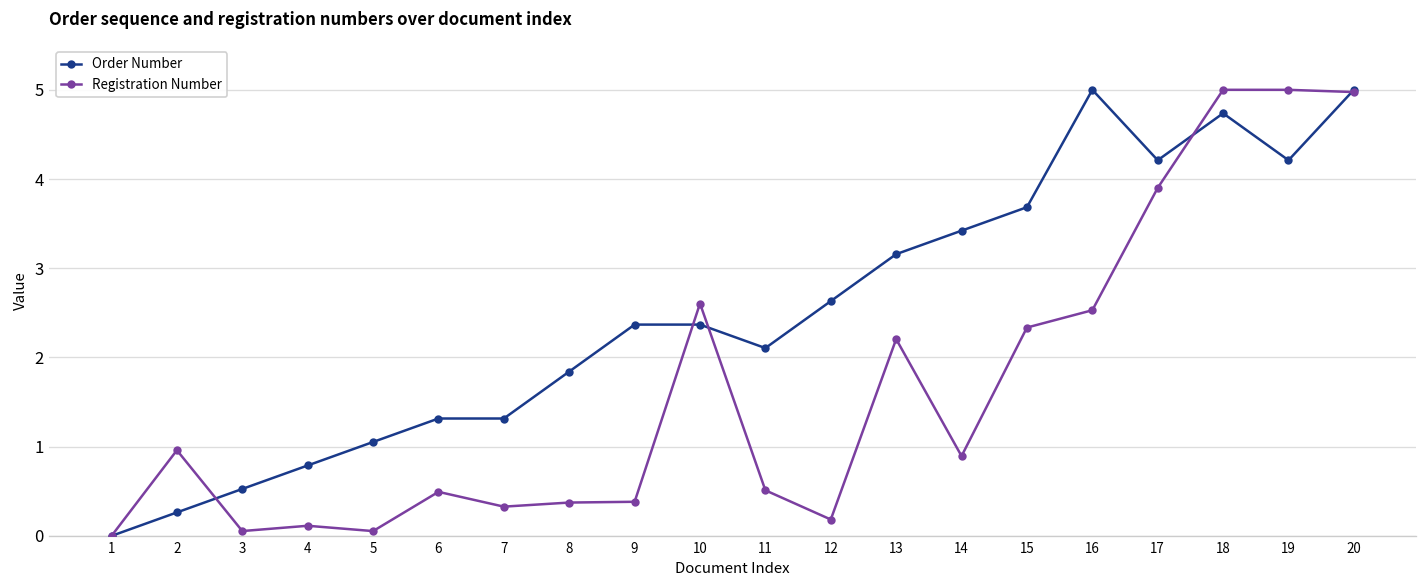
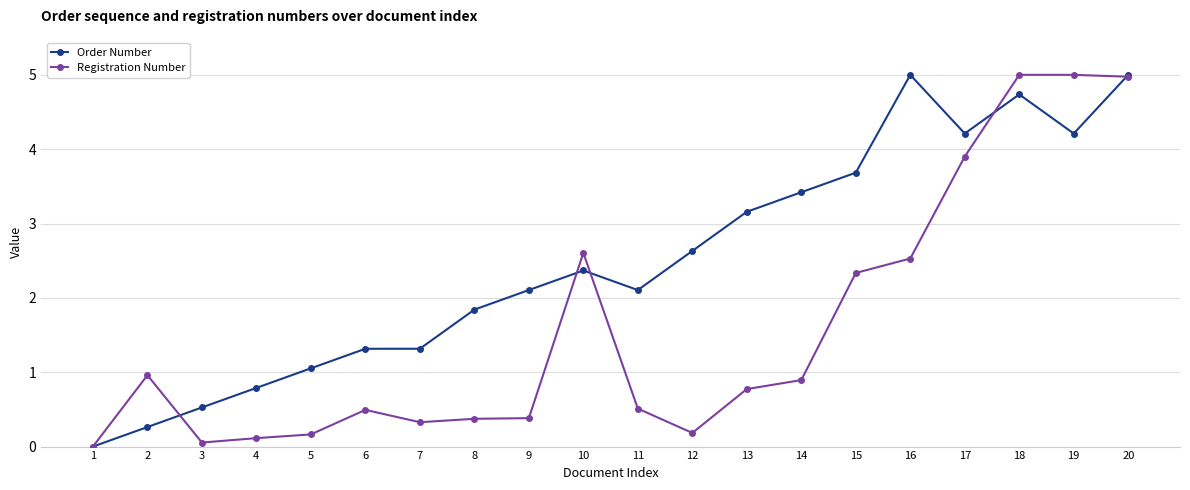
  {
    "Order Number": {
      "2": 0.3,
      "3": 0.5,
      "4": 0.8,
      "5": 1.1,
      "6": 1.3,
      "7": 1.3,
      "8": 1.8,
-     "9": 2.4,
+     "9": 2.1,
      "10": 2.4,
      "11": 2.1,
      "12": 2.6,
      "13": 3.2,
      "14": 3.4,
      "15": 3.7,
      "16": 5.0,
      "17": 4.2,
      "18": 4.7,
      "19": 4.2
    },
    "Registration Number": {
      "2": 1.0,
      "3": 0.1,
      "4": 0.1,
-     "5": 0.1,
+     "5": 0.2,
      "6": 0.5,
      "7": 0.3,
      "8": 0.4,
      "9": 0.4,
      "10": 2.6,
      "11": 0.5,
      "12": 0.2,
-     "13": 2.2,
+     "13": 0.8,
      "14": 0.9,
      "15": 2.3,
      "16": 2.5,
      "17": 3.9,
      "18": 5.0,
      "19": 5.0
    }
  }
